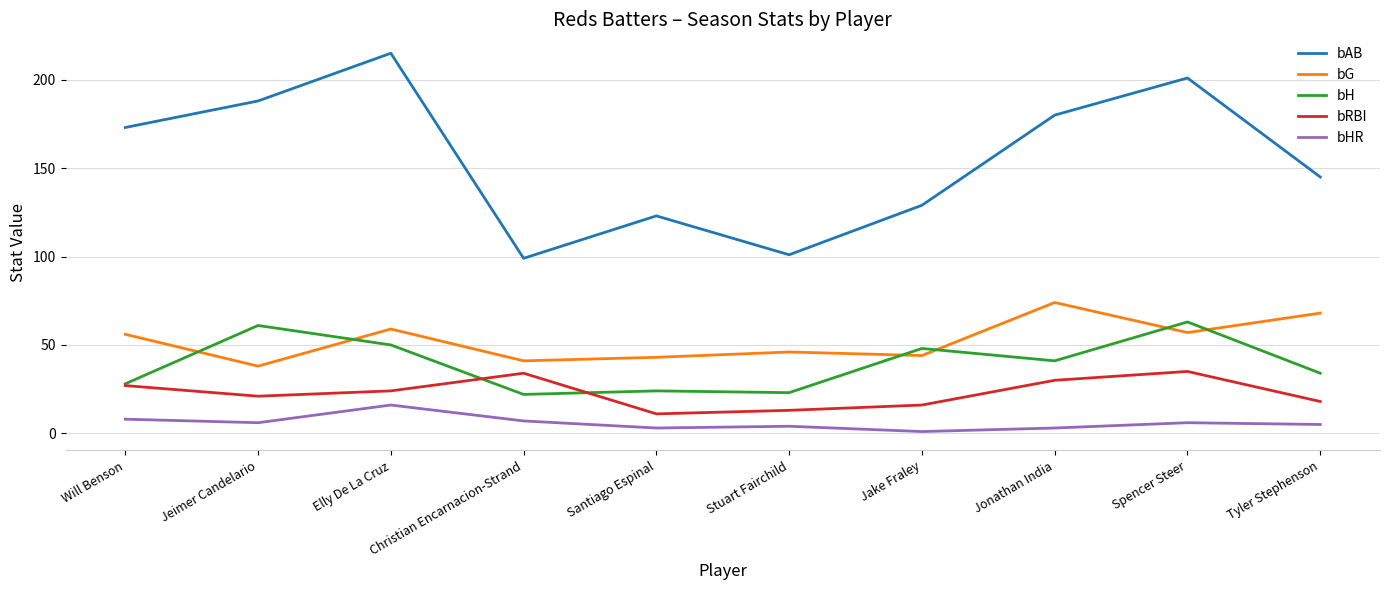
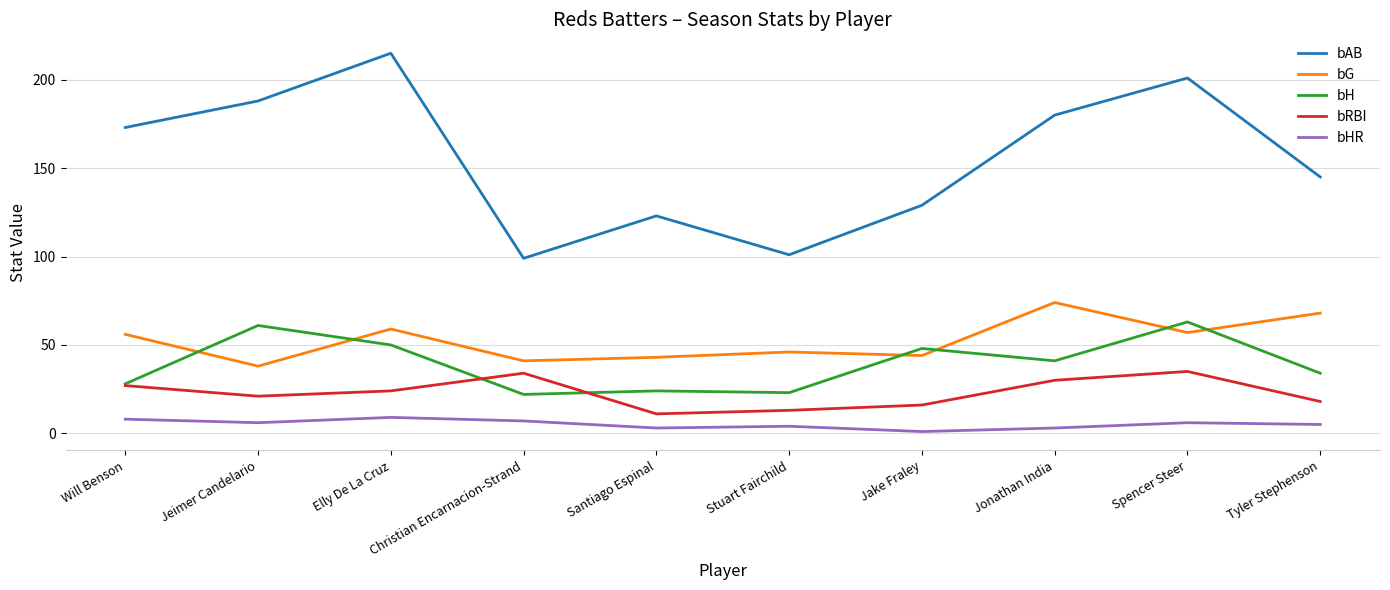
  {
    "bAB": {
      "Will Benson": 173,
      "Jeimer Candelario": 188,
      "Elly De La Cruz": 215,
      "Christian Encarnacion-Strand": 99,
      "Santiago Espinal": 123,
      "Stuart Fairchild": 101,
      "Jake Fraley": 129,
      "Jonathan India": 180,
      "Spencer Steer": 201,
      "Tyler Stephenson": 145
    },
    "bG": {
      "Will Benson": 56,
      "Jeimer Candelario": 38,
      "Elly De La Cruz": 59,
      "Christian Encarnacion-Strand": 41,
      "Santiago Espinal": 43,
      "Stuart Fairchild": 46,
      "Jake Fraley": 44,
      "Jonathan India": 74,
      "Spencer Steer": 57,
      "Tyler Stephenson": 68
    },
    "bH": {
      "Jeimer Candelario": 61,
      "Elly De La Cruz": 50,
      "Christian Encarnacion-Strand": 22,
      "Santiago Espinal": 24,
      "Stuart Fairchild": 23,
      "Jake Fraley": 48,
      "Jonathan India": 41,
      "Spencer Steer": 63,
      "Tyler Stephenson": 34
    },
    "bRBI": {
      "Jeimer Candelario": 21,
      "Elly De La Cruz": 24,
      "Christian Encarnacion-Strand": 34,
      "Santiago Espinal": 11,
      "Stuart Fairchild": 13,
      "Jake Fraley": 16,
      "Jonathan India": 30,
      "Spencer Steer": 35,
      "Tyler Stephenson": 18
    },
    "bHR": {
      "Will Benson": 8,
      "Jeimer Candelario": 6,
-     "Elly De La Cruz": 16,
+     "Elly De La Cruz": 9,
      "Christian Encarnacion-Strand": 7,
      "Santiago Espinal": 3,
      "Stuart Fairchild": 4,
      "Jake Fraley": 1,
      "Jonathan India": 3,
      "Spencer Steer": 6,
      "Tyler Stephenson": 5
    }
  }
